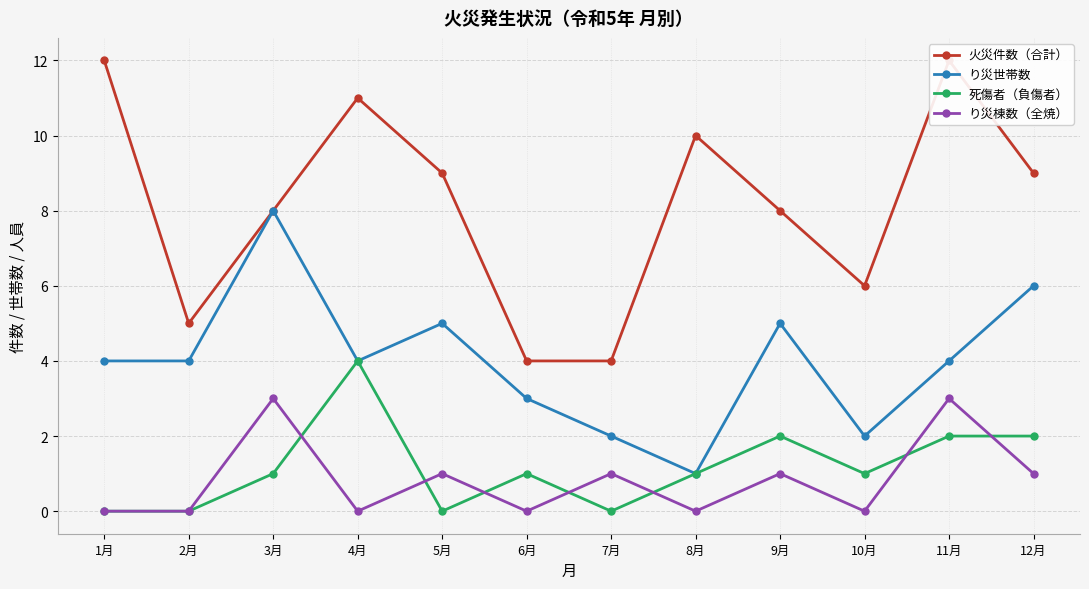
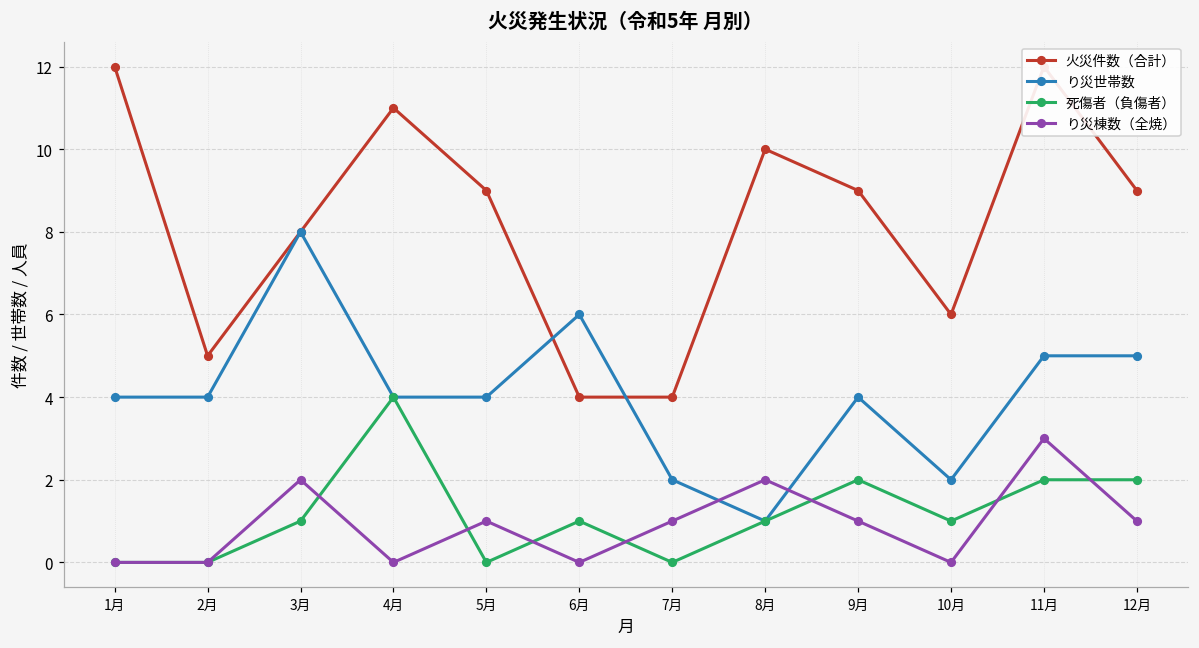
  {
    "火災件数（合計）": {
      "1月": 12,
      "2月": 5,
      "4月": 11,
      "5月": 9,
      "6月": 4,
      "7月": 4,
      "8月": 10,
-     "9月": 8,
+     "9月": 9,
      "10月": 6,
      "12月": 9
    },
    "り災世帯数": {
      "1月": 4,
      "2月": 4,
-     "5月": 5,
-     "6月": 3,
+     "5月": 4,
+     "6月": 6,
      "7月": 2,
-     "9月": 5,
+     "9月": 4,
      "10月": 2,
-     "11月": 4,
-     "12月": 6
+     "11月": 5,
+     "12月": 5
    },
    "死傷者（負傷者）": {
      "3月": 1,
      "5月": 0,
      "6月": 1,
      "7月": 0,
      "9月": 2,
      "10月": 1,
      "11月": 2,
      "12月": 2
    },
    "り災棟数（全焼）": {
-     "3月": 3,
+     "3月": 2,
      "4月": 0,
      "5月": 1,
      "6月": 0,
      "7月": 1,
-     "8月": 0,
+     "8月": 2,
      "9月": 1,
      "10月": 0,
      "11月": 3,
      "12月": 1
    }
  }
